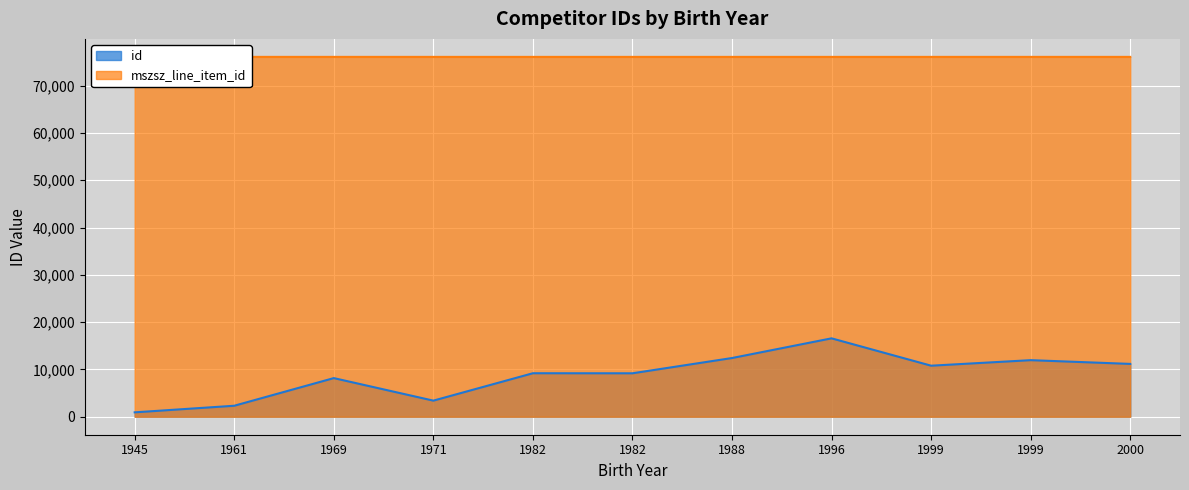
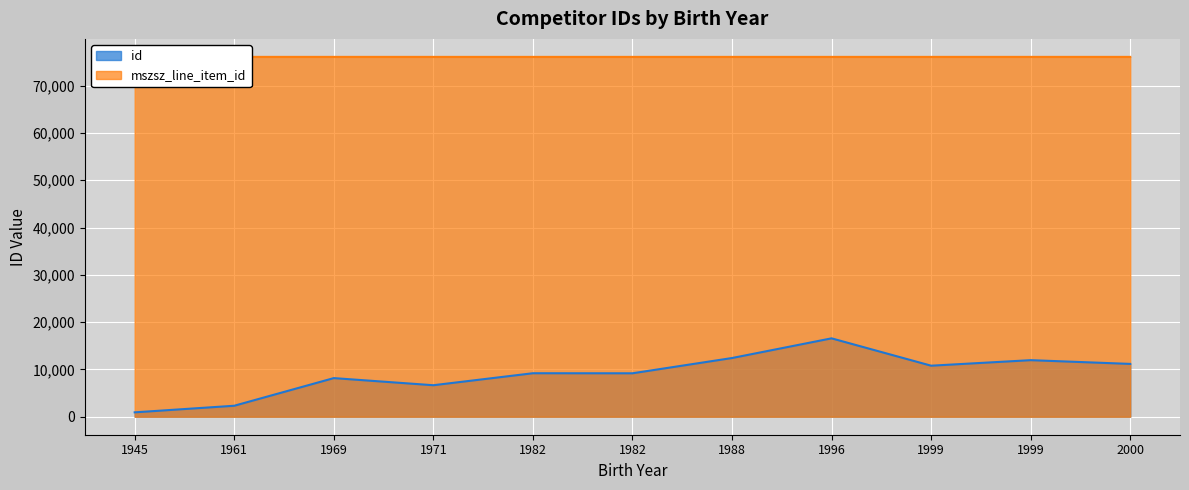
  {
    "id": {
      "1945": "1,000",
      "1961": "2,000",
      "1969": "8,000",
-     "1971": "3,000",
+     "1971": "7,000",
      "1988": "12,000",
      "1996": "17,000",
      "2000": "11,000"
    },
    "mszsz_line_item_id": {
      "1969": "76,000",
      "1971": "76,000",
      "1988": "76,000",
      "1996": "76,000",
      "2000": "76,000"
    }
  }
